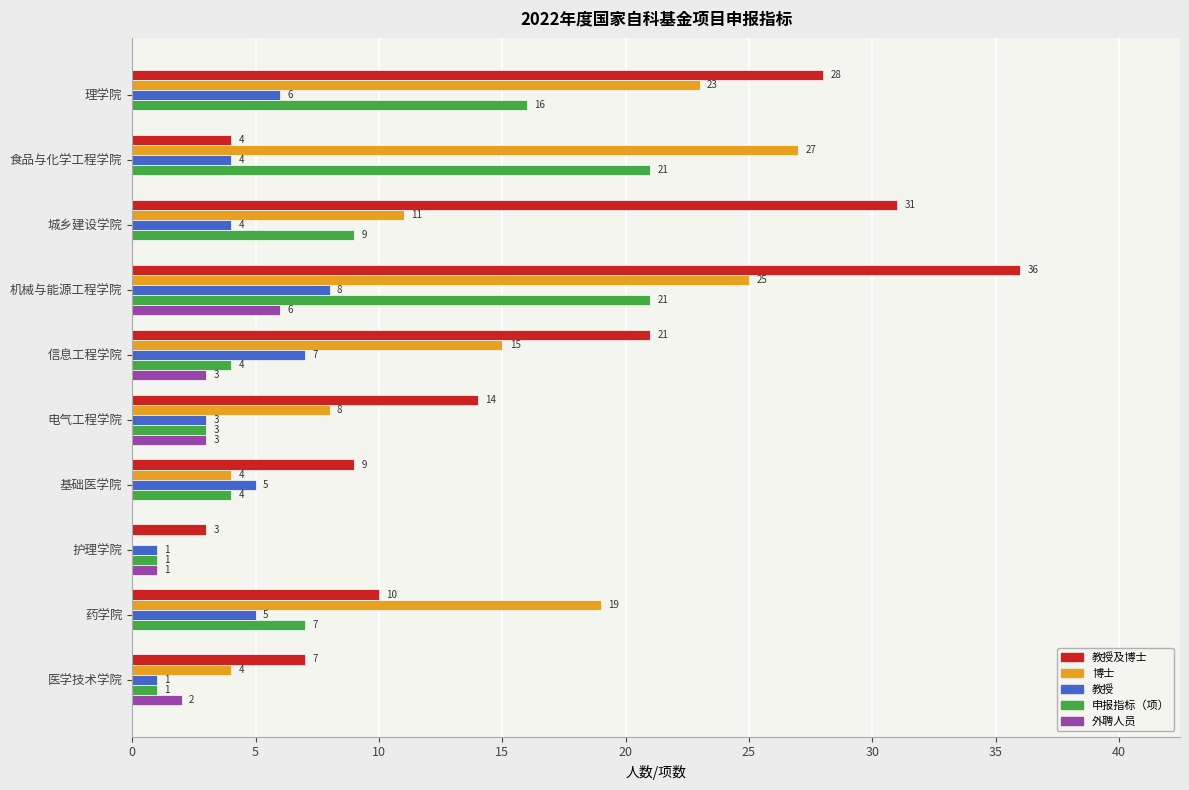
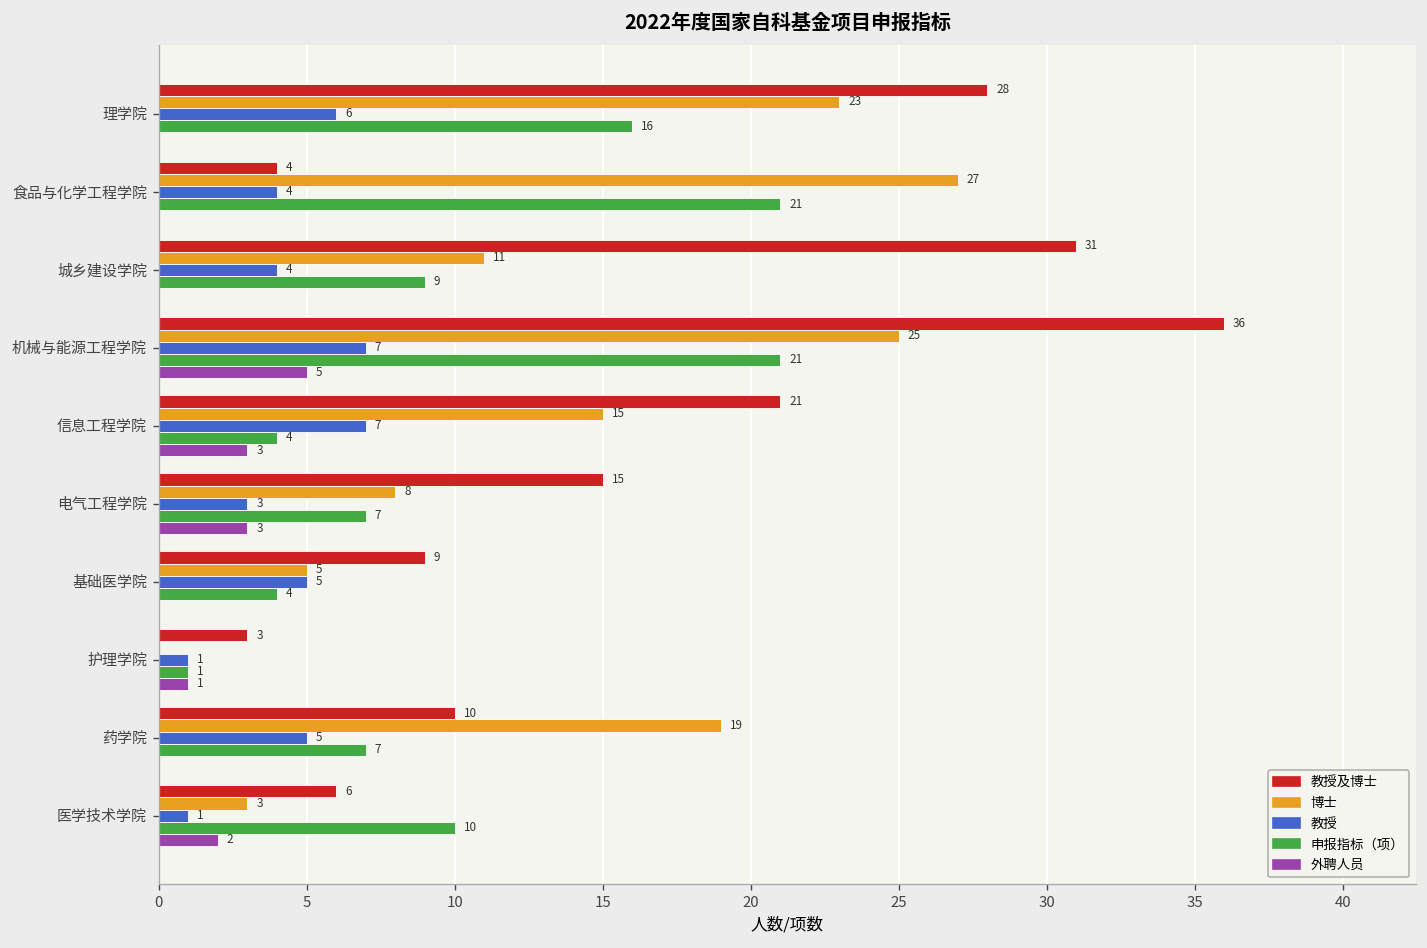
  {
    "教授及博士": {
      "理学院": 28,
      "食品与化学工程学院": 4,
      "城乡建设学院": 31,
      "机械与能源工程学院": 36,
      "信息工程学院": 21,
-     "电气工程学院": 14,
+     "电气工程学院": 15,
      "基础医学院": 9,
      "护理学院": 3,
      "药学院": 10,
-     "医学技术学院": 7
+     "医学技术学院": 6
    },
    "博士": {
      "理学院": 23,
      "食品与化学工程学院": 27,
      "城乡建设学院": 11,
      "机械与能源工程学院": 25,
      "信息工程学院": 15,
      "电气工程学院": 8,
-     "基础医学院": 4,
+     "基础医学院": 5,
      "药学院": 19,
-     "医学技术学院": 4
+     "医学技术学院": 3
    },
    "教授": {
      "理学院": 6,
      "食品与化学工程学院": 4,
      "城乡建设学院": 4,
-     "机械与能源工程学院": 8,
+     "机械与能源工程学院": 7,
      "信息工程学院": 7,
      "电气工程学院": 3,
      "基础医学院": 5,
      "护理学院": 1,
      "药学院": 5,
      "医学技术学院": 1
    },
    "申报指标（项）": {
      "理学院": 16,
      "食品与化学工程学院": 21,
      "城乡建设学院": 9,
      "机械与能源工程学院": 21,
      "信息工程学院": 4,
-     "电气工程学院": 3,
+     "电气工程学院": 7,
      "基础医学院": 4,
      "护理学院": 1,
      "药学院": 7,
-     "医学技术学院": 1
+     "医学技术学院": 10
    },
    "外聘人员": {
-     "机械与能源工程学院": 6,
+     "机械与能源工程学院": 5,
      "信息工程学院": 3,
      "电气工程学院": 3,
      "护理学院": 1,
      "医学技术学院": 2
    }
  }
